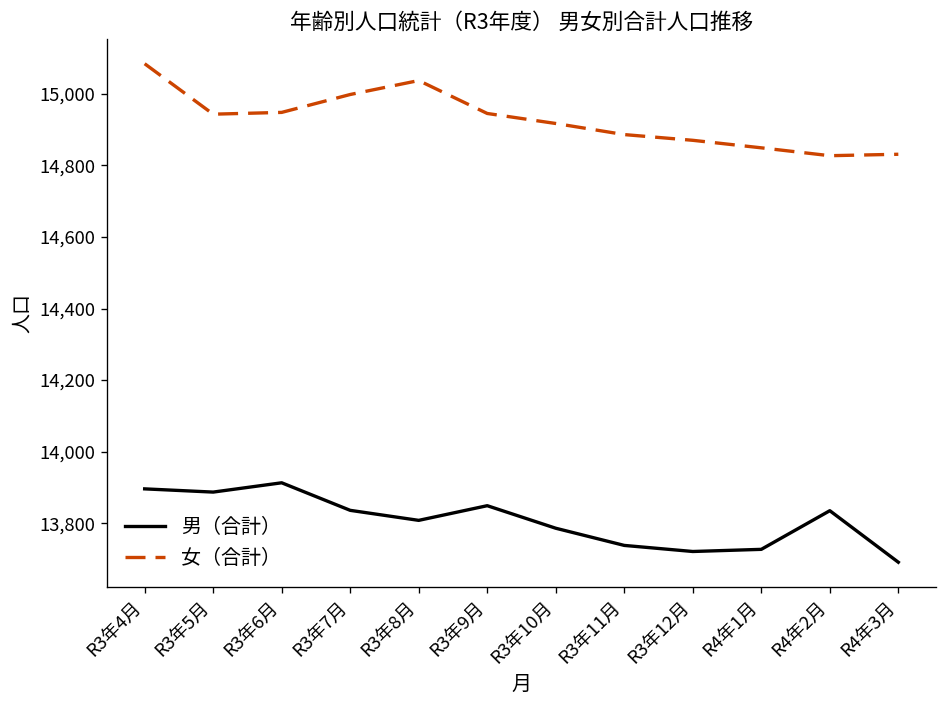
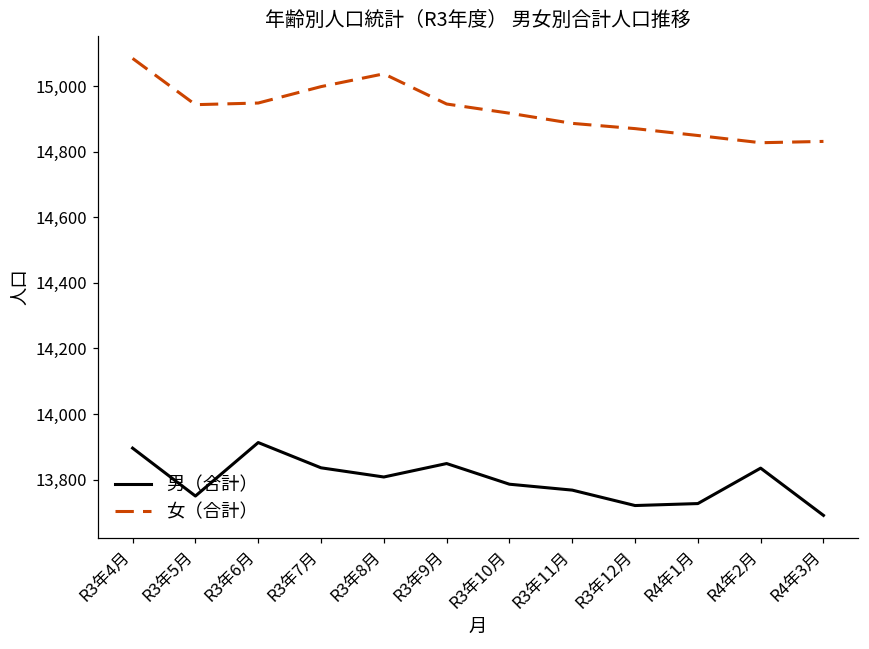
  {
    "男（合計）": {
      "R3年4月": "13,900",
-     "R3年5月": "13,890",
+     "R3年5月": "13,750",
      "R3年6月": "13,910",
      "R3年7月": "13,840",
      "R3年8月": "13,810",
      "R3年9月": "13,850",
      "R3年10月": "13,790",
-     "R3年11月": "13,740",
+     "R3年11月": "13,770",
      "R3年12月": "13,720",
      "R4年1月": "13,730",
      "R4年2月": "13,840",
      "R4年3月": "13,690"
    },
    "女（合計）": {
      "R3年4月": "15,080",
      "R3年5月": "14,940",
      "R3年6月": "14,950",
      "R3年7月": "15,000",
      "R3年8月": "15,040",
      "R3年9月": "14,950",
      "R3年10月": "14,920",
      "R3年11月": "14,890",
      "R3年12月": "14,870",
      "R4年1月": "14,850",
      "R4年2月": "14,830",
      "R4年3月": "14,830"
    }
  }
